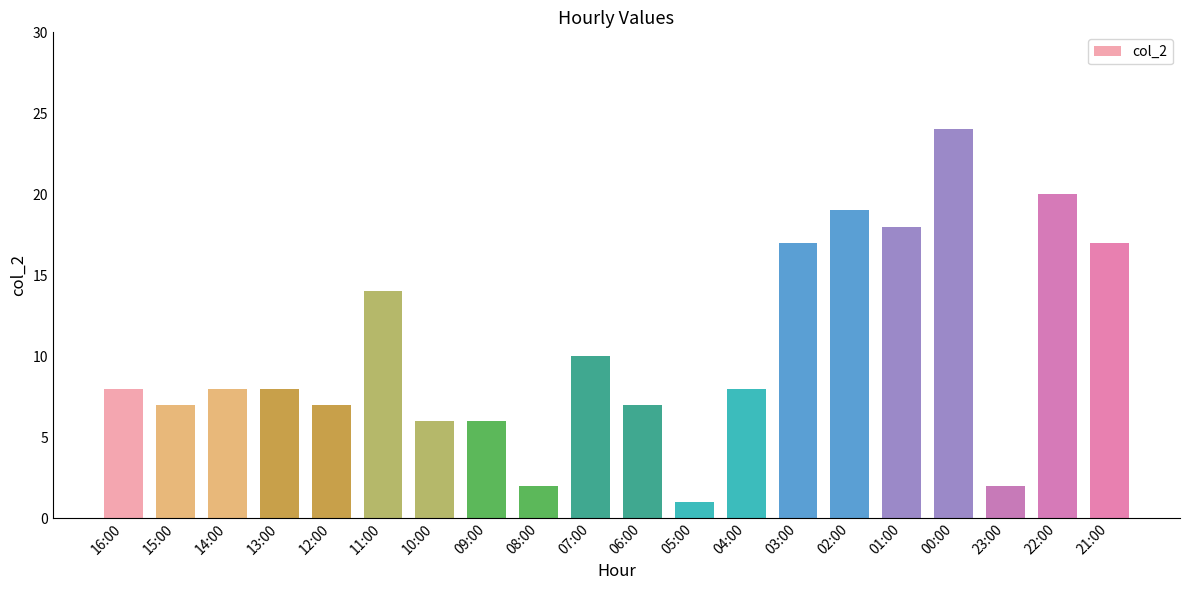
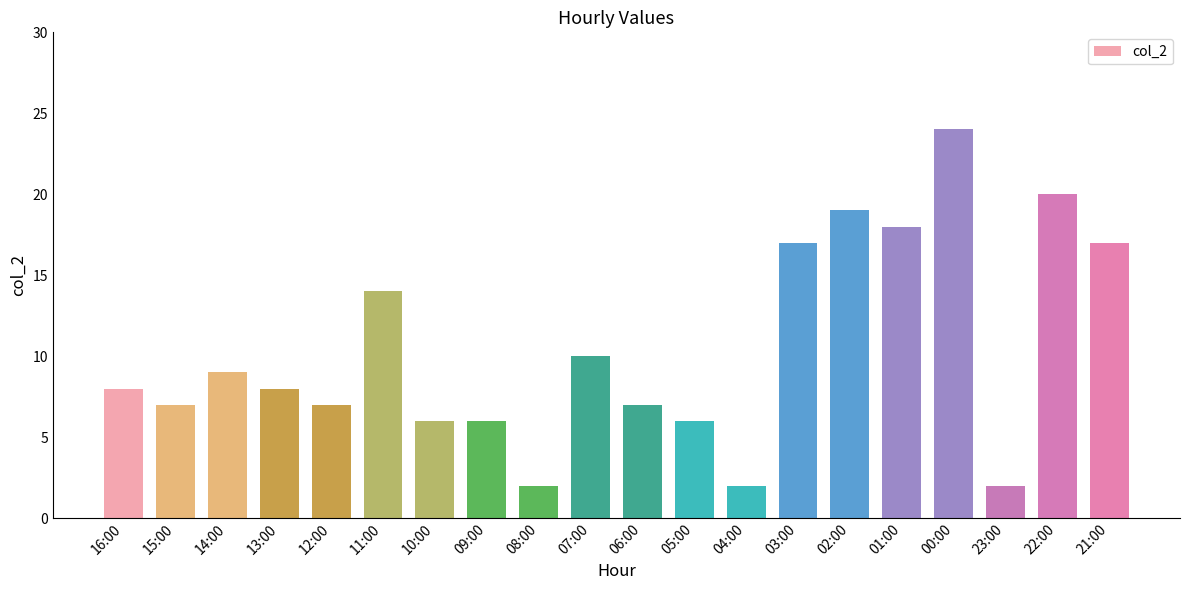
  {
    "16:00": 8,
    "15:00": 7,
-   "14:00": 8,
+   "14:00": 9,
    "13:00": 8,
    "12:00": 7,
    "11:00": 14,
    "10:00": 6,
    "09:00": 6,
    "08:00": 2,
    "07:00": 10,
    "06:00": 7,
-   "05:00": 1,
-   "04:00": 8,
+   "05:00": 6,
+   "04:00": 2,
    "03:00": 17,
    "02:00": 19,
    "01:00": 18,
    "00:00": 24,
    "23:00": 2,
    "22:00": 20,
    "21:00": 17
  }
